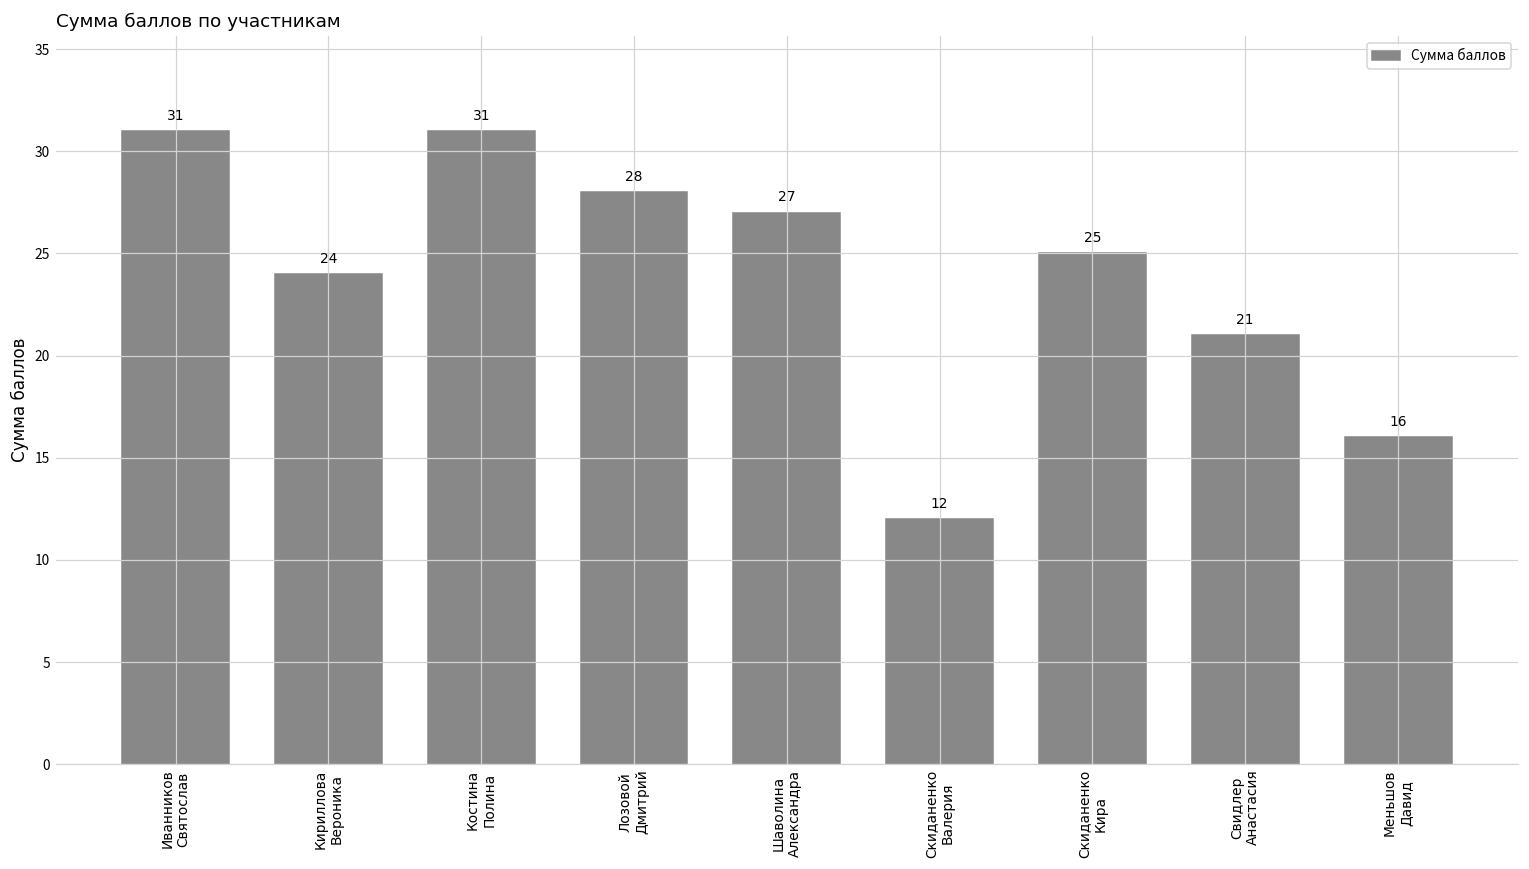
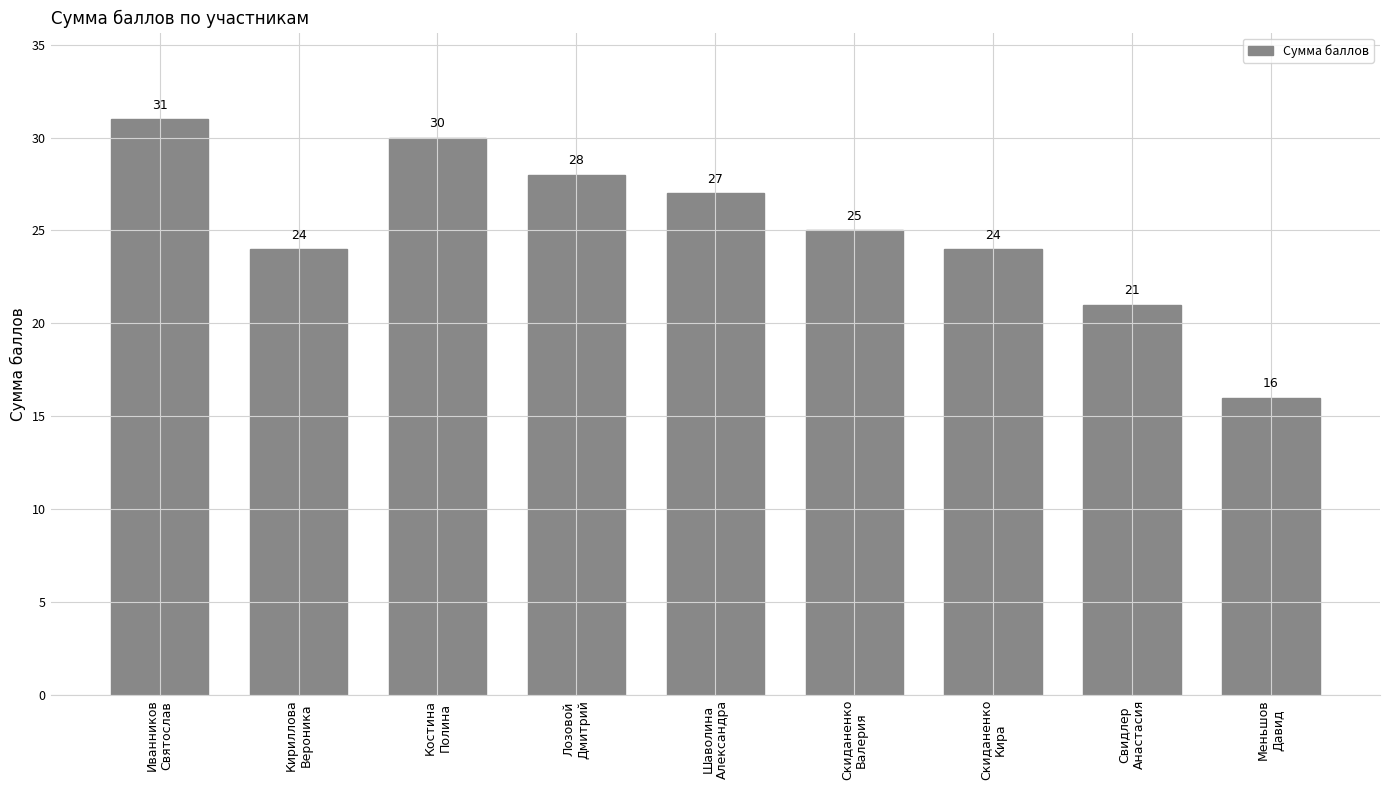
  {
    "Иванников Святослав": 31,
    "Кириллова Вероника": 24,
-   "Костина Полина": 31,
+   "Костина Полина": 30,
    "Лозовой Дмитрий": 28,
    "Шаволина Александра": 27,
-   "Скиданенко Валерия": 12,
-   "Скиданенко Кира": 25,
+   "Скиданенко Валерия": 25,
+   "Скиданенко Кира": 24,
    "Свидлер Анастасия": 21,
    "Меньшов Давид": 16
  }
